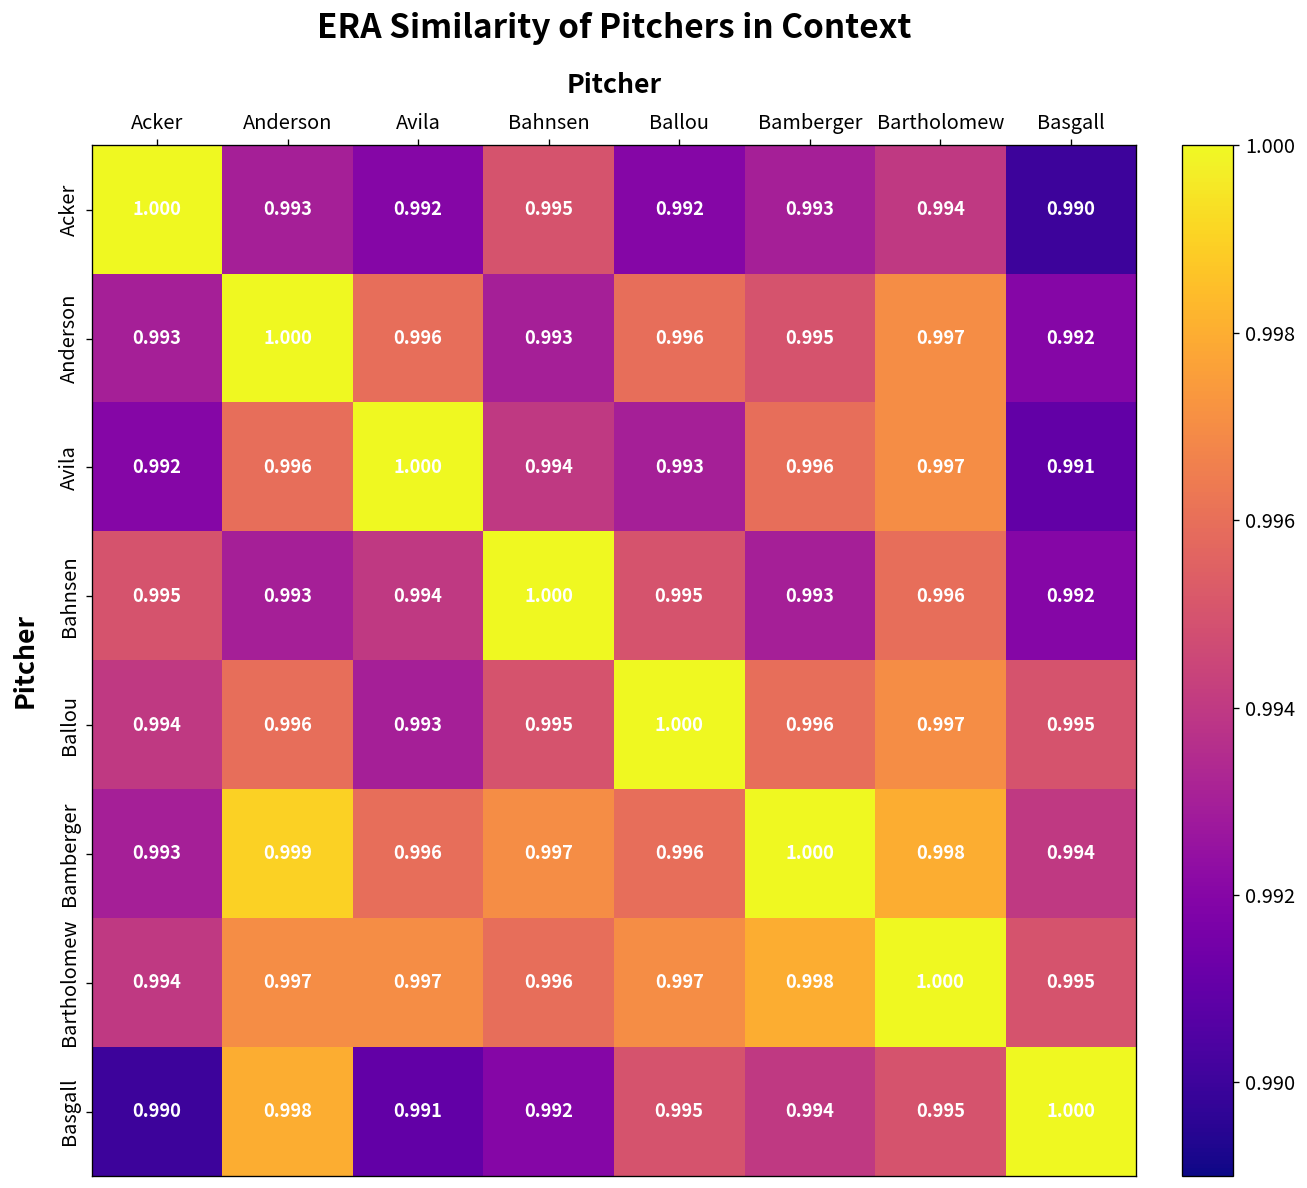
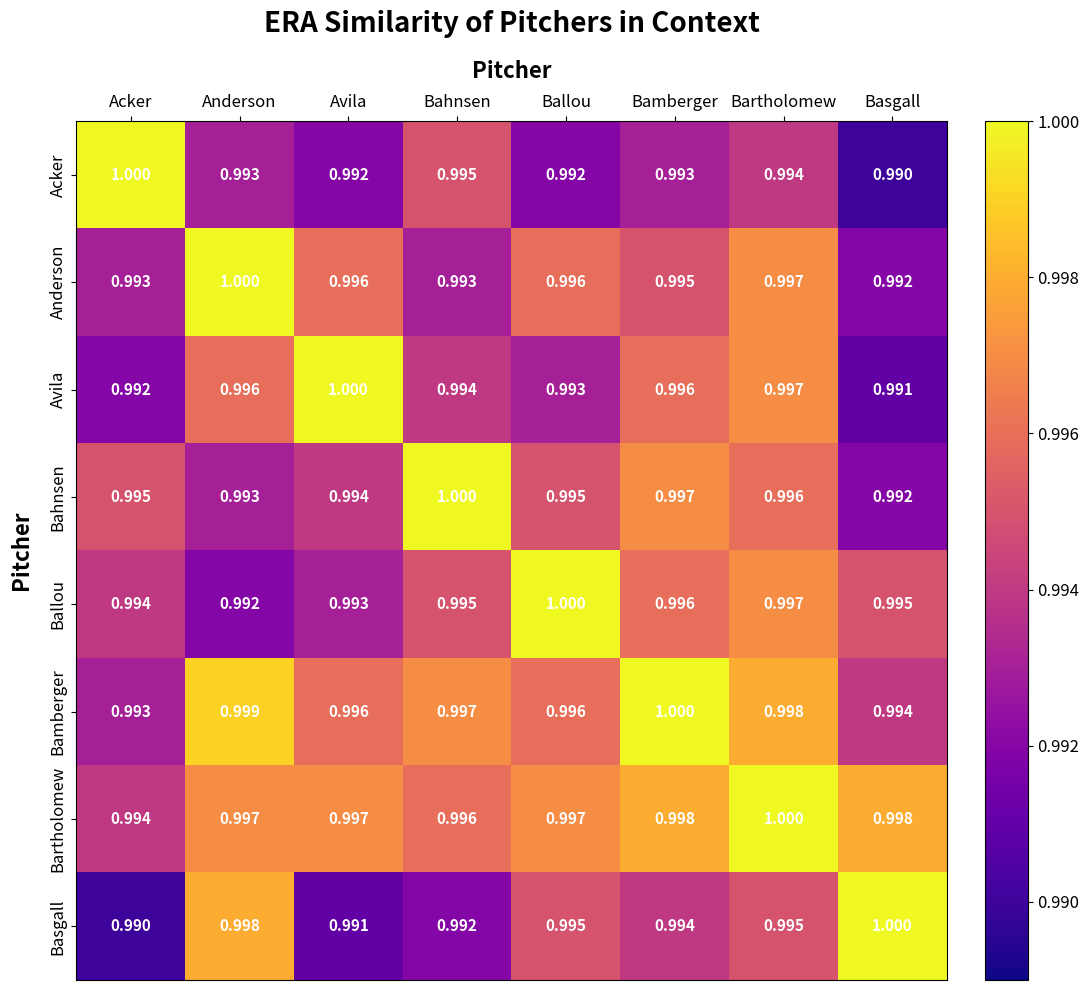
  {
    "Acker": {
      "Acker": 1.000,
      "Anderson": 0.993,
      "Avila": 0.992,
      "Bahnsen": 0.995,
      "Ballou": 0.992,
      "Bamberger": 0.993,
      "Bartholomew": 0.994,
      "Basgall": 0.990
    },
    "Anderson": {
      "Acker": 0.993,
      "Anderson": 1.000,
      "Avila": 0.996,
      "Bahnsen": 0.993,
      "Ballou": 0.996,
      "Bamberger": 0.995,
      "Bartholomew": 0.997,
      "Basgall": 0.992
    },
    "Avila": {
      "Acker": 0.992,
      "Anderson": 0.996,
      "Avila": 1.000,
      "Bahnsen": 0.994,
      "Ballou": 0.993,
      "Bamberger": 0.996,
      "Bartholomew": 0.997,
      "Basgall": 0.991
    },
    "Bahnsen": {
      "Acker": 0.995,
      "Anderson": 0.993,
      "Avila": 0.994,
      "Bahnsen": 1.000,
      "Ballou": 0.995,
-     "Bamberger": 0.993,
+     "Bamberger": 0.997,
      "Bartholomew": 0.996,
      "Basgall": 0.992
    },
    "Ballou": {
      "Acker": 0.994,
-     "Anderson": 0.996,
+     "Anderson": 0.992,
      "Avila": 0.993,
      "Bahnsen": 0.995,
      "Ballou": 1.000,
      "Bamberger": 0.996,
      "Bartholomew": 0.997,
      "Basgall": 0.995
    },
    "Bamberger": {
      "Acker": 0.993,
      "Anderson": 0.999,
      "Avila": 0.996,
      "Bahnsen": 0.997,
      "Ballou": 0.996,
      "Bamberger": 1.000,
      "Bartholomew": 0.998,
      "Basgall": 0.994
    },
    "Bartholomew": {
      "Acker": 0.994,
      "Anderson": 0.997,
      "Avila": 0.997,
      "Bahnsen": 0.996,
      "Ballou": 0.997,
      "Bamberger": 0.998,
      "Bartholomew": 1.000,
-     "Basgall": 0.995
+     "Basgall": 0.998
    },
    "Basgall": {
      "Acker": 0.990,
      "Anderson": 0.998,
      "Avila": 0.991,
      "Bahnsen": 0.992,
      "Ballou": 0.995,
      "Bamberger": 0.994,
      "Bartholomew": 0.995,
      "Basgall": 1.000
    }
  }
